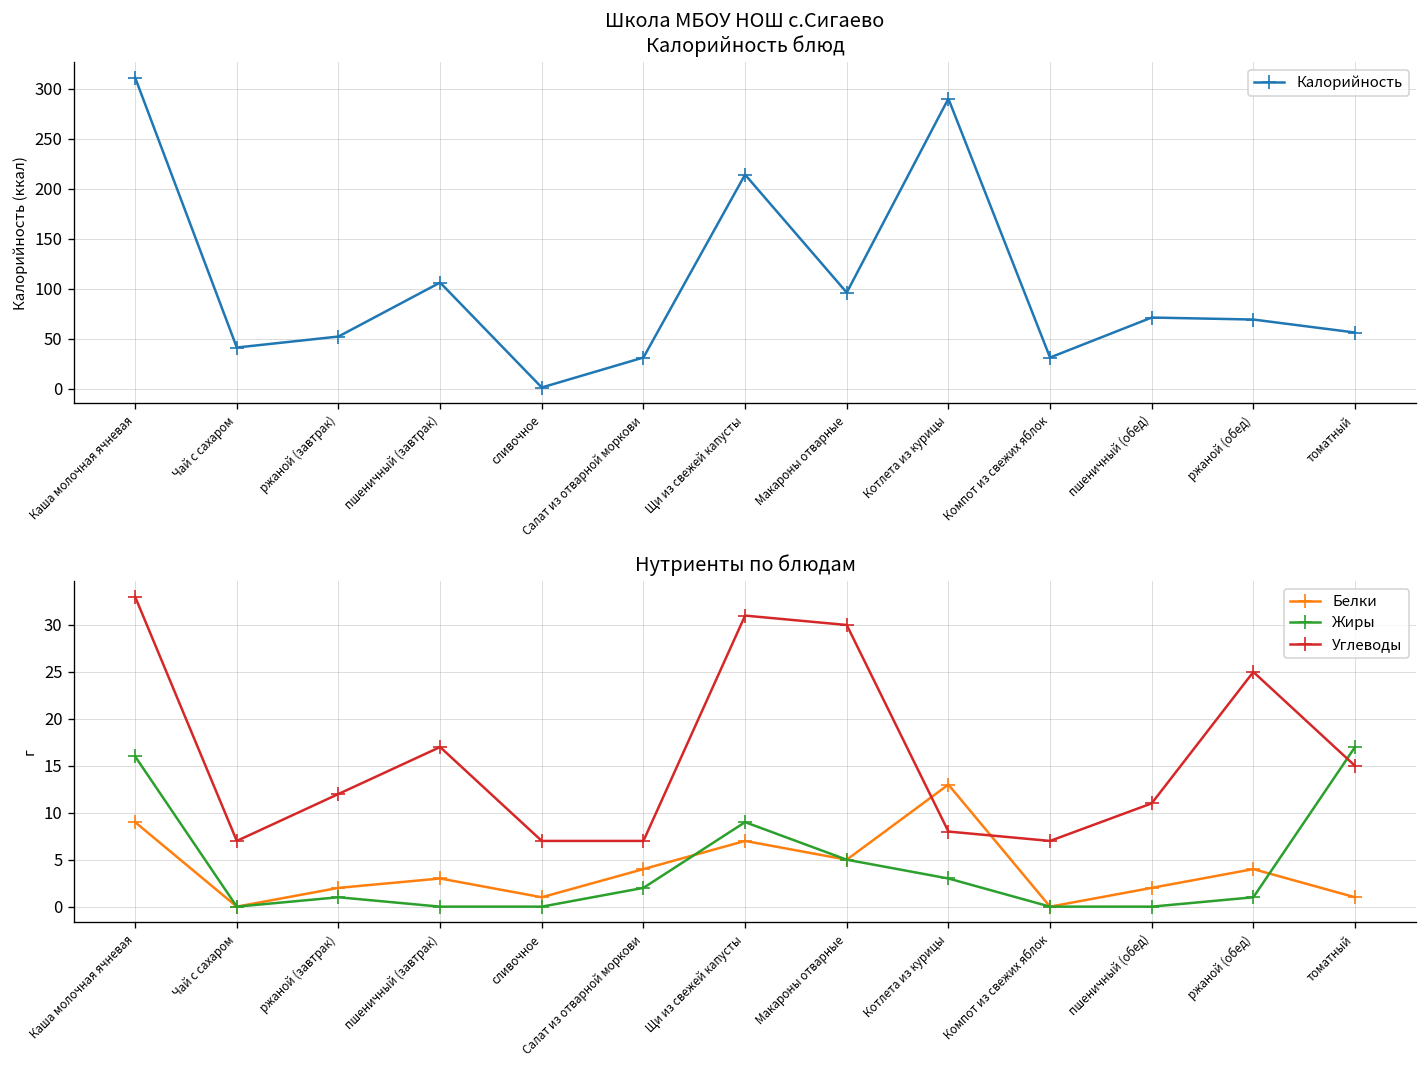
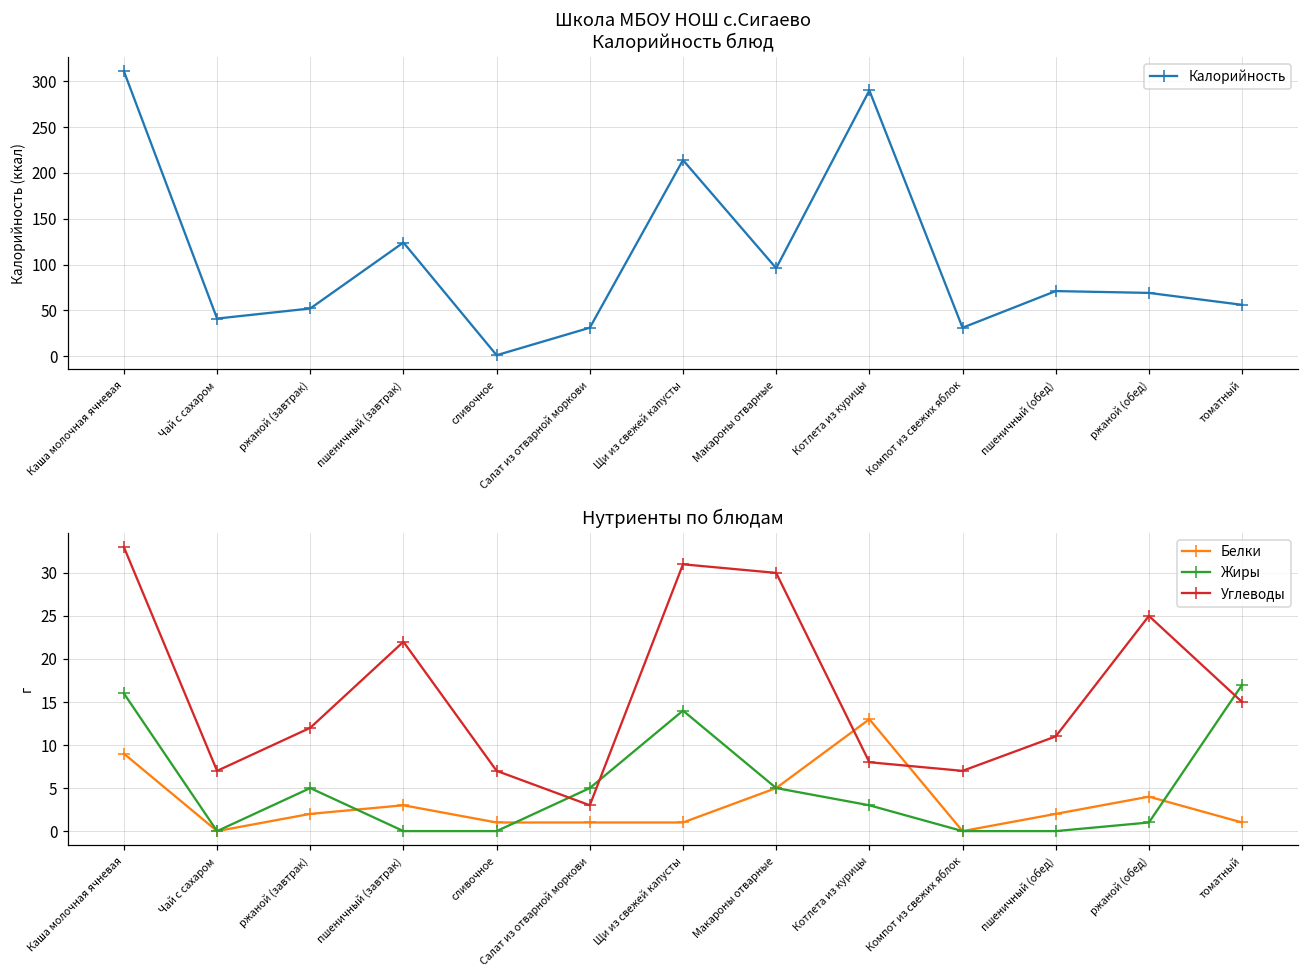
  {
    "Школа МБОУ НОШ с.Сигаево Калорийность блюд": {
      "Каша молочная ячневая": 310,
      "Чай с сахаром": 40,
      "ржаной (завтрак)": 50,
-     "пшеничный (завтрак)": 110,
+     "пшеничный (завтрак)": 120,
      "сливочное": 0,
      "Салат из отварной моркови": 30,
      "Щи из свежей капусты": 210,
      "Макароны отварные": 100,
      "Котлета из курицы": 290,
      "Компот из свежих яблок": 30,
      "пшеничный (обед)": 70,
      "ржаной (обед)": 70,
      "томатный": 60
    },
    "Нутриенты по блюдам": {
      "Белки": {
        "Каша молочная ячневая": 9,
        "ржаной (завтрак)": 2,
        "пшеничный (завтрак)": 3,
        "сливочное": 1,
-       "Салат из отварной моркови": 4,
-       "Щи из свежей капусты": 7,
+       "Салат из отварной моркови": 1,
+       "Щи из свежей капусты": 1,
        "Котлета из курицы": 13,
        "пшеничный (обед)": 2,
        "ржаной (обед)": 4,
        "томатный": 1
      },
      "Жиры": {
        "Каша молочная ячневая": 16,
-       "ржаной (завтрак)": 1,
+       "ржаной (завтрак)": 5,
        "пшеничный (завтрак)": 0,
        "сливочное": 0,
-       "Салат из отварной моркови": 2,
-       "Щи из свежей капусты": 9,
+       "Салат из отварной моркови": 5,
+       "Щи из свежей капусты": 14,
        "Котлета из курицы": 3,
        "пшеничный (обед)": 0,
        "ржаной (обед)": 1,
        "томатный": 17
      },
      "Углеводы": {
        "Каша молочная ячневая": 33,
        "Чай с сахаром": 7,
        "ржаной (завтрак)": 12,
-       "пшеничный (завтрак)": 17,
+       "пшеничный (завтрак)": 22,
        "сливочное": 7,
-       "Салат из отварной моркови": 7,
+       "Салат из отварной моркови": 3,
        "Щи из свежей капусты": 31,
        "Макароны отварные": 30,
        "Котлета из курицы": 8,
        "Компот из свежих яблок": 7,
        "пшеничный (обед)": 11,
        "ржаной (обед)": 25,
        "томатный": 15
      }
    }
  }
